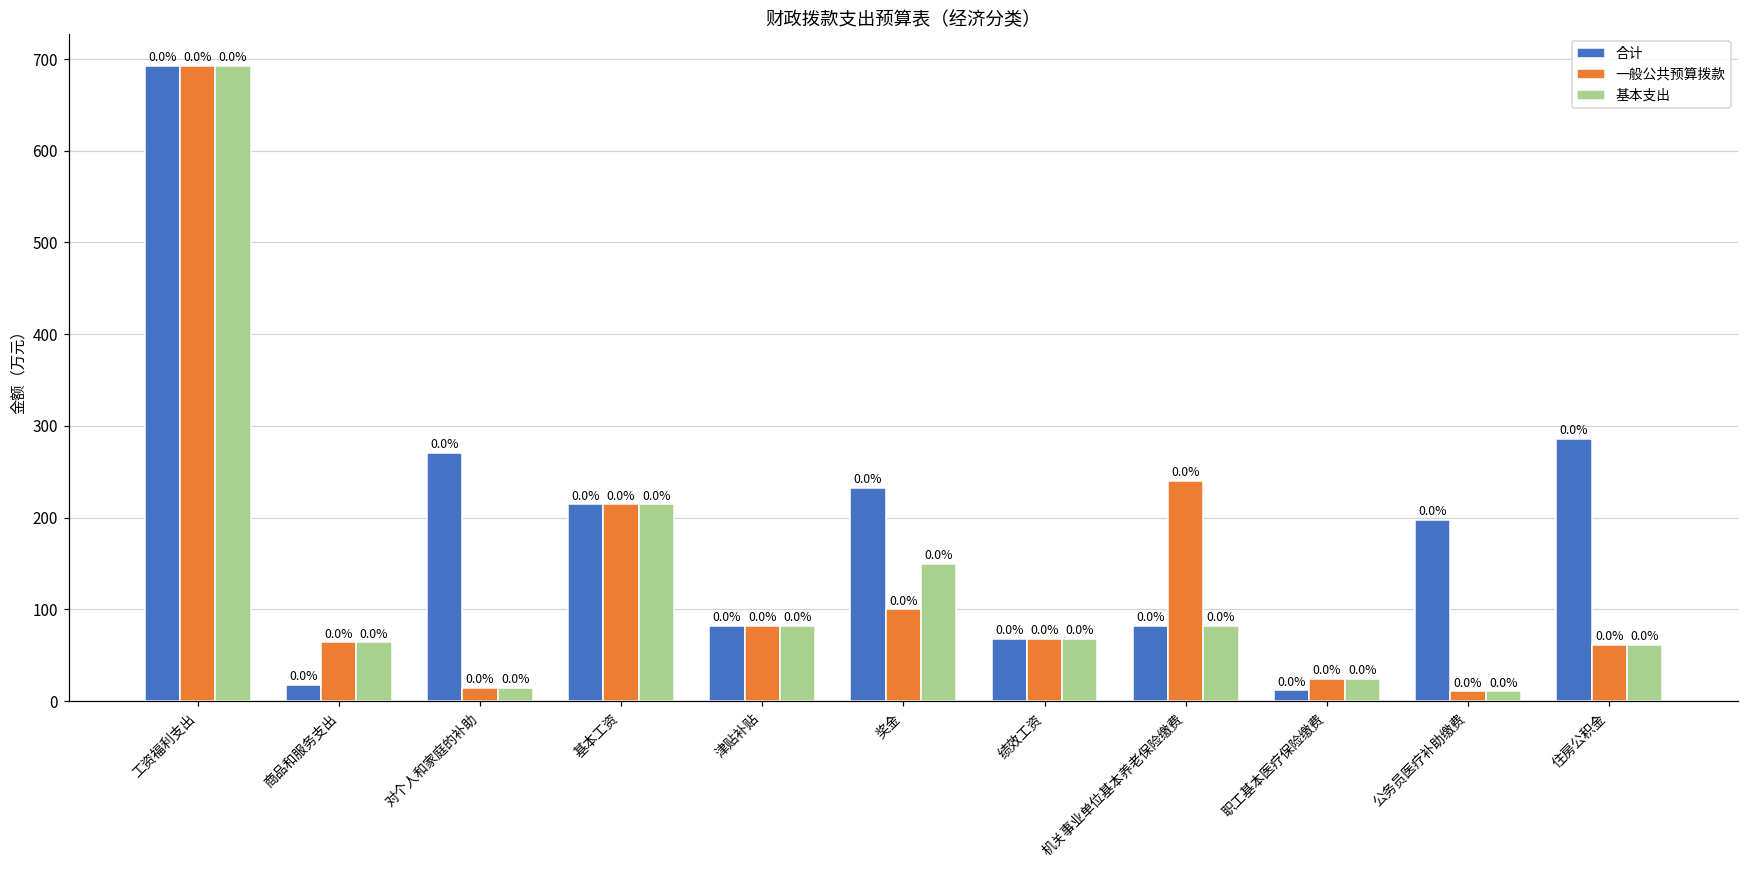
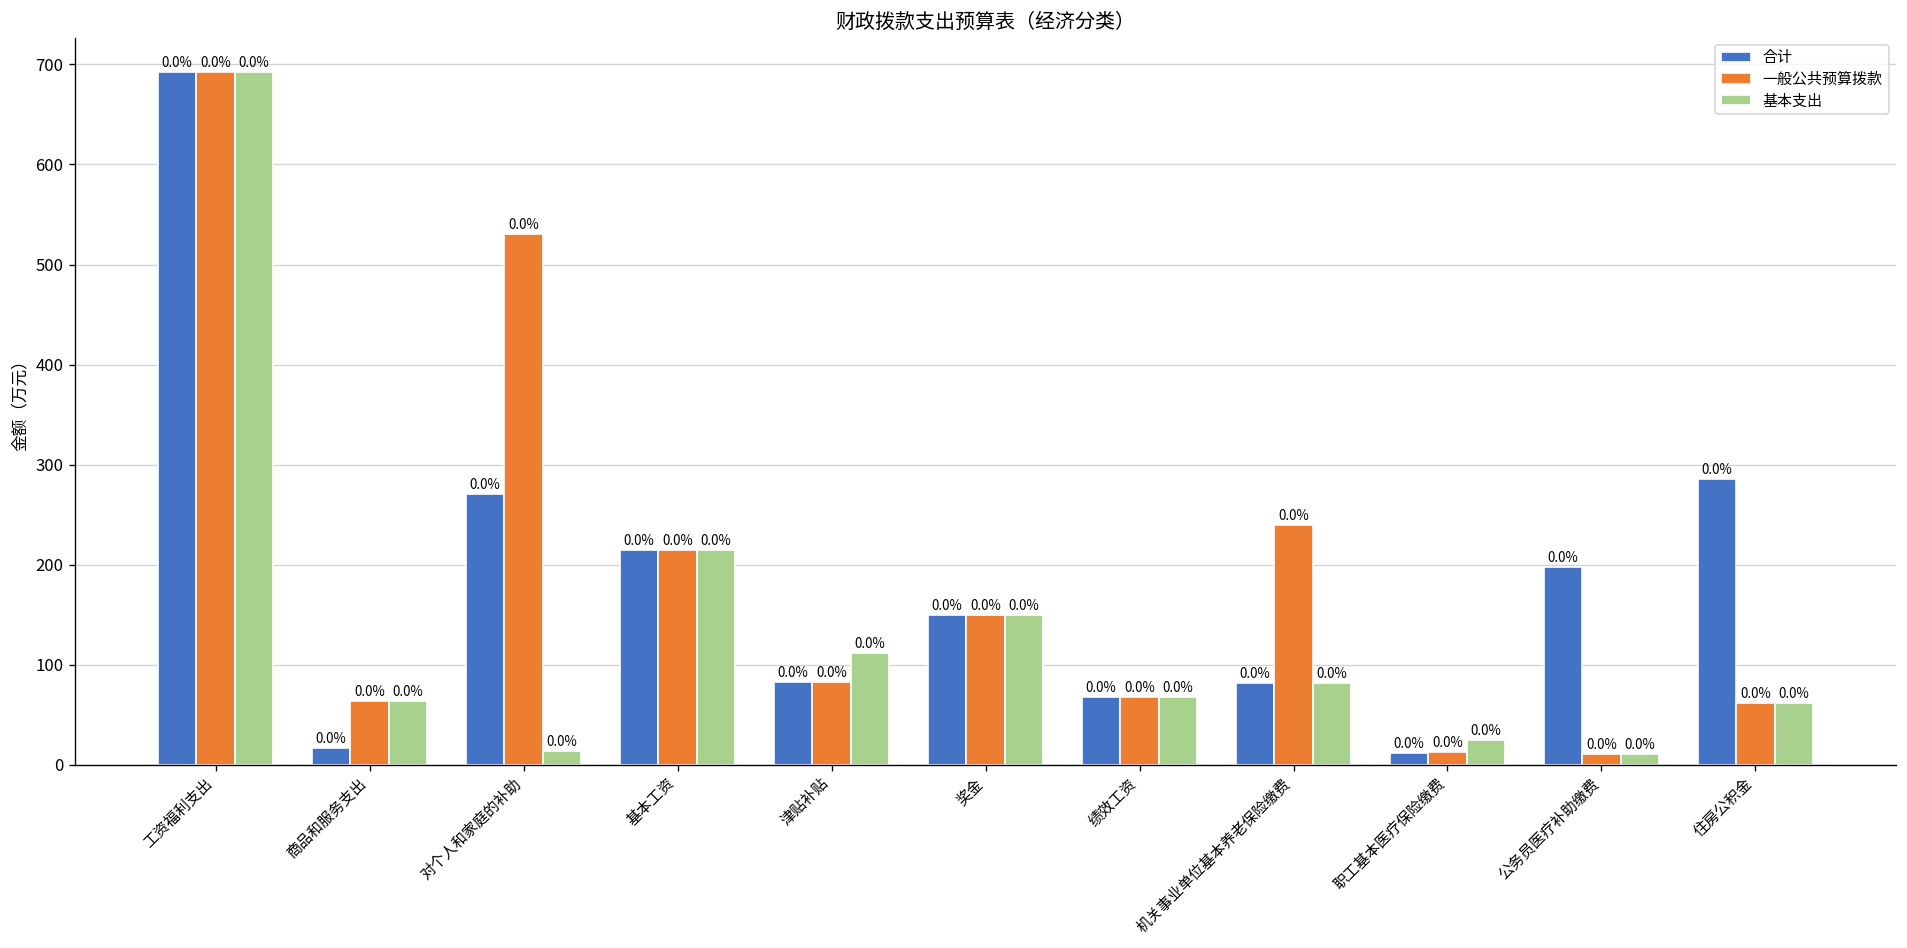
  {
    "合计": {
-     "奖金": 230
+     "奖金": 150
    },
    "一般公共预算拨款": {
-     "对个人和家庭的补助": 10,
-     "奖金": 100,
-     "职工基本医疗保险缴费": 20
+     "对个人和家庭的补助": 530,
+     "奖金": 150,
+     "职工基本医疗保险缴费": 10
    },
    "基本支出": {
-     "津贴补贴": 80
+     "津贴补贴": 110
    }
  }
